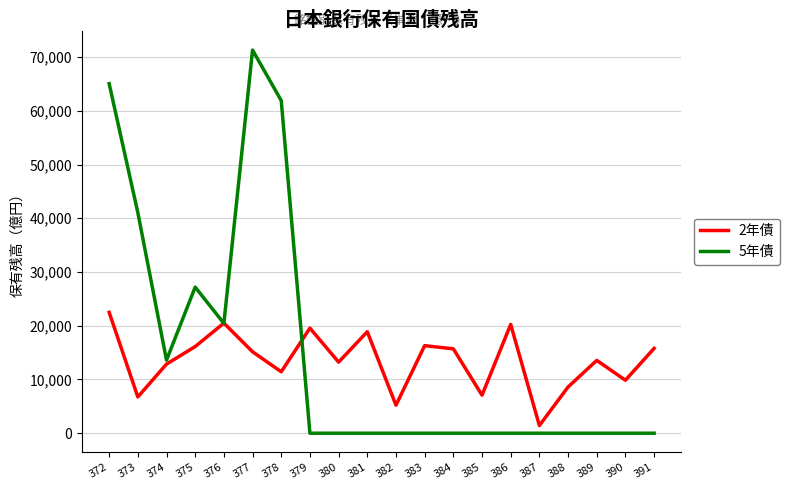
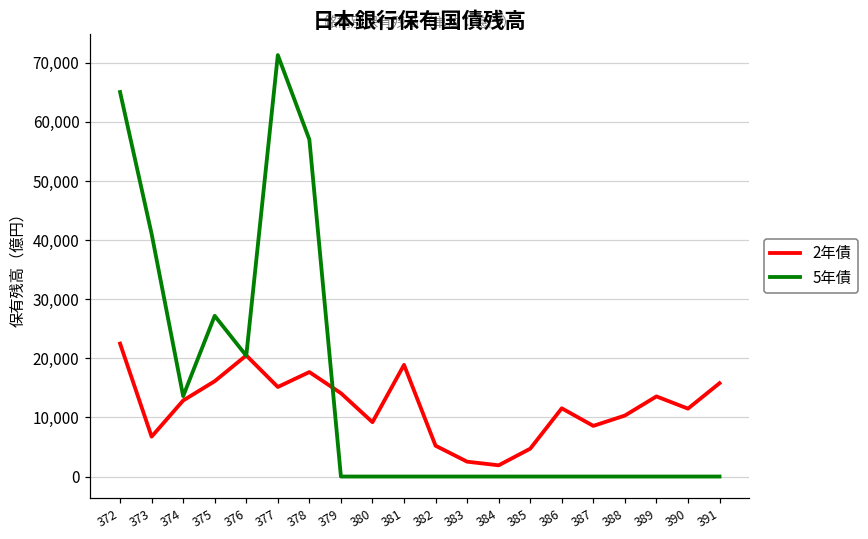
  {
    "2年債": {
      "372": "22,000",
      "373": "7,000",
      "374": "13,000",
      "375": "16,000",
      "377": "15,000",
-     "378": "11,000",
-     "379": "20,000",
-     "380": "13,000",
+     "378": "18,000",
+     "379": "14,000",
+     "380": "9,000",
      "381": "19,000",
      "382": "5,000",
-     "383": "16,000",
-     "384": "16,000",
-     "385": "7,000",
-     "386": "20,000",
-     "387": "1,000",
-     "388": "9,000",
+     "383": "3,000",
+     "384": "2,000",
+     "385": "5,000",
+     "386": "12,000",
+     "387": "9,000",
+     "388": "10,000",
      "389": "14,000",
-     "390": "10,000",
+     "390": "11,000",
      "391": "16,000"
    },
    "5年債": {
      "372": "65,000",
      "373": "41,000",
      "374": "14,000",
      "375": "27,000",
      "377": "71,000",
-     "378": "62,000",
+     "378": "57,000",
      "379": "0",
      "380": "0",
      "381": "0",
      "382": "0",
      "383": "0",
      "384": "0",
      "385": "0",
      "386": "0",
      "387": "0",
      "388": "0",
      "389": "0",
      "390": "0",
      "391": "0"
    }
  }
